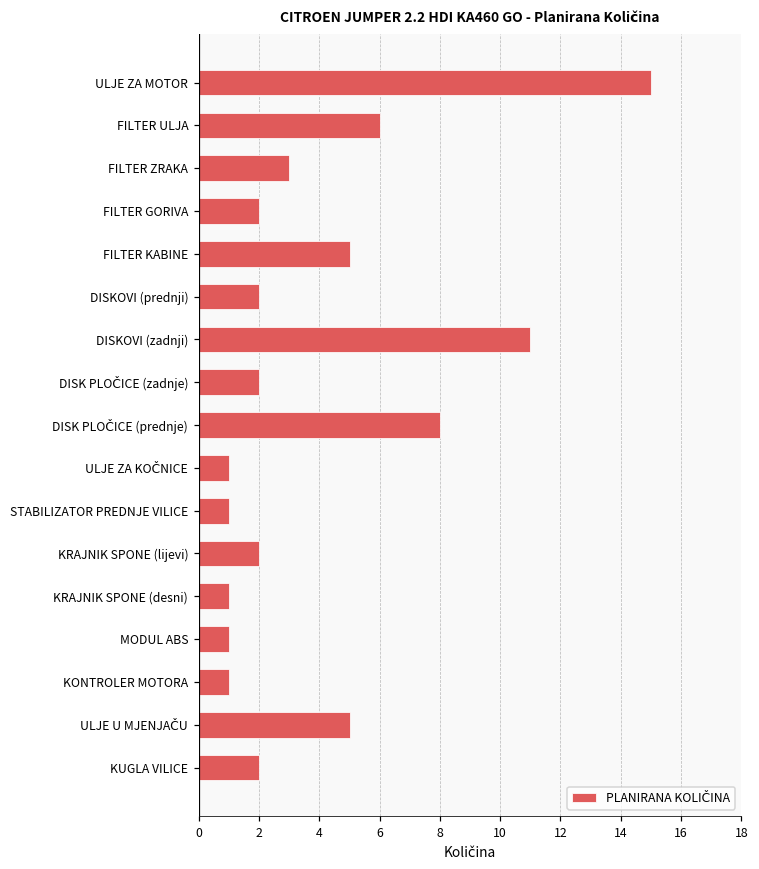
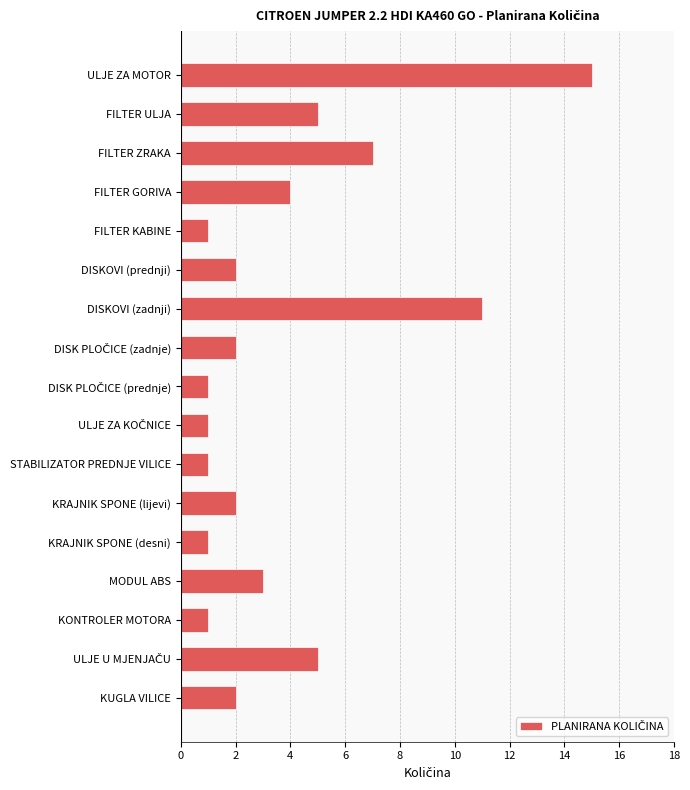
  {
    "ULJE ZA MOTOR": 15,
-   "FILTER ULJA": 6,
-   "FILTER ZRAKA": 3,
-   "FILTER GORIVA": 2,
-   "FILTER KABINE": 5,
+   "FILTER ULJA": 5,
+   "FILTER ZRAKA": 7,
+   "FILTER GORIVA": 4,
+   "FILTER KABINE": 1,
    "DISKOVI (prednji)": 2,
    "DISKOVI (zadnji)": 11,
    "DISK PLOČICE (zadnje)": 2,
-   "DISK PLOČICE (prednje)": 8,
+   "DISK PLOČICE (prednje)": 1,
    "ULJE ZA KOČNICE": 1,
    "STABILIZATOR PREDNJE VILICE": 1,
    "KRAJNIK SPONE (lijevi)": 2,
    "KRAJNIK SPONE (desni)": 1,
-   "MODUL ABS": 1,
+   "MODUL ABS": 3,
    "KONTROLER MOTORA": 1,
    "ULJE U MJENJAČU": 5,
    "KUGLA VILICE": 2
  }
